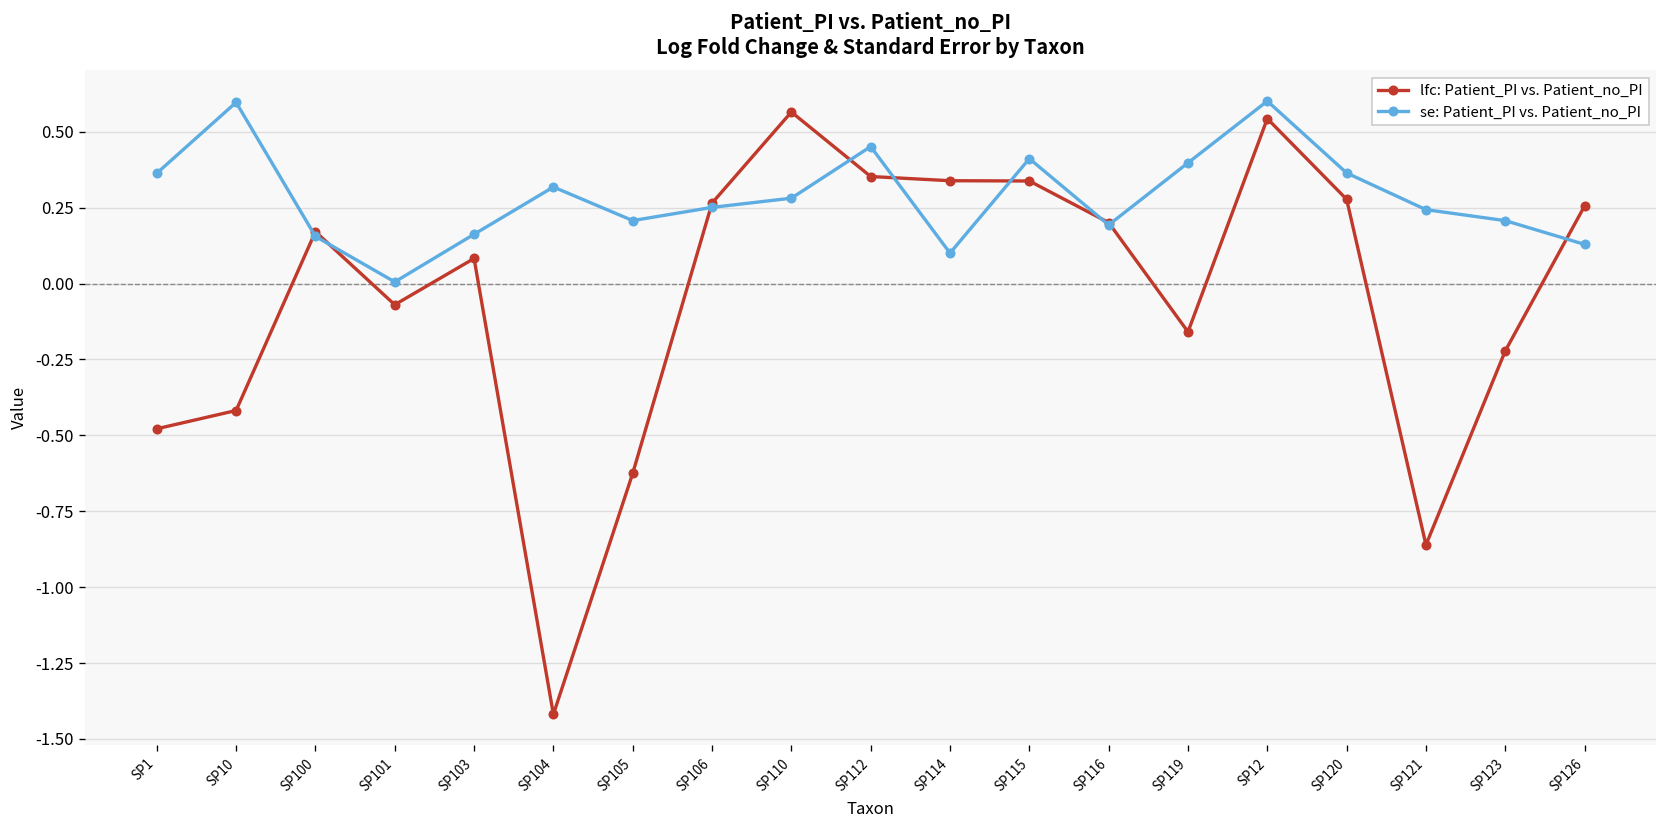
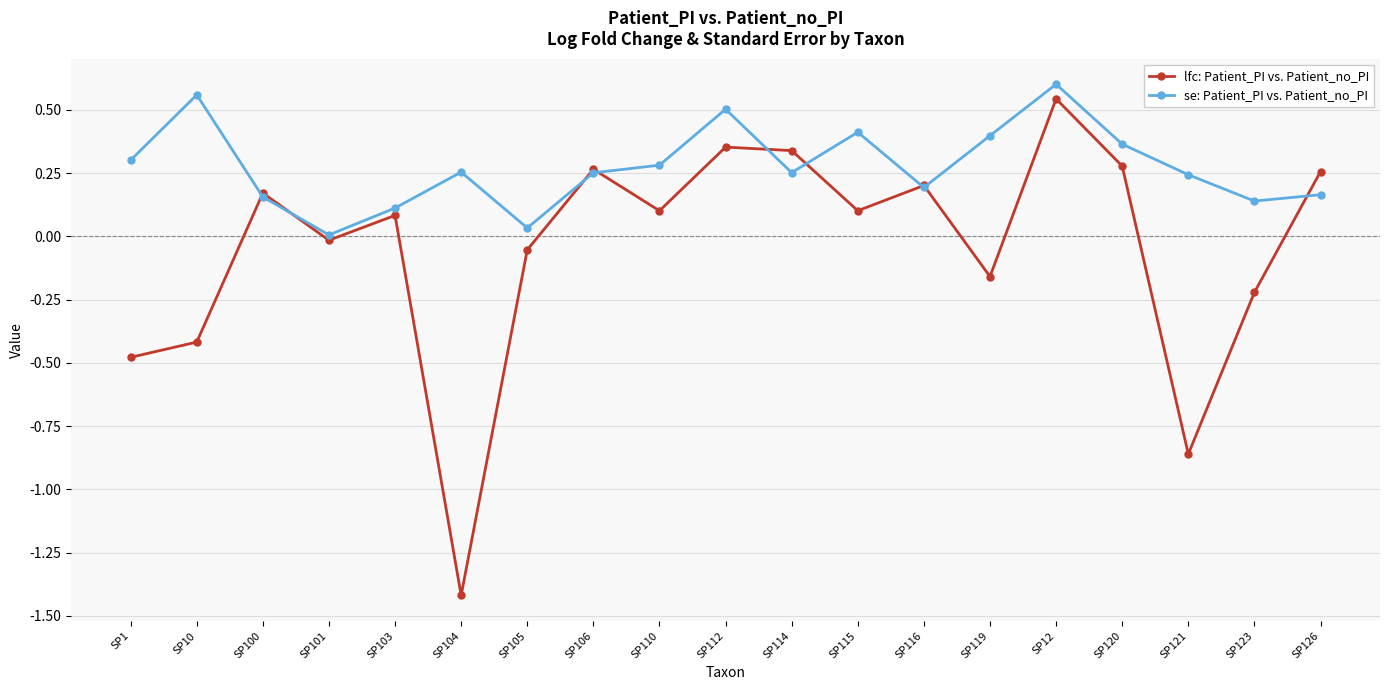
  {
    "lfc: Patient_PI vs. Patient_no_PI": {
      "SP1": -0.48,
      "SP10": -0.42,
      "SP100": 0.17,
-     "SP101": -0.07,
+     "SP101": -0.02,
      "SP103": 0.08,
      "SP104": -1.42,
-     "SP105": -0.62,
+     "SP105": -0.05,
      "SP106": 0.27,
-     "SP110": 0.57,
+     "SP110": 0.10,
      "SP112": 0.35,
      "SP114": 0.34,
-     "SP115": 0.34,
+     "SP115": 0.10,
      "SP119": -0.16,
      "SP12": 0.54,
      "SP120": 0.28,
      "SP121": -0.86,
      "SP123": -0.22,
      "SP126": 0.26
    },
    "se: Patient_PI vs. Patient_no_PI": {
-     "SP1": 0.36,
-     "SP10": 0.60,
+     "SP1": 0.30,
+     "SP10": 0.56,
      "SP100": 0.16,
      "SP101": 0.01,
-     "SP103": 0.16,
-     "SP104": 0.32,
-     "SP105": 0.21,
+     "SP103": 0.11,
+     "SP104": 0.25,
+     "SP105": 0.03,
      "SP106": 0.25,
      "SP110": 0.28,
-     "SP112": 0.45,
-     "SP114": 0.10,
+     "SP112": 0.50,
+     "SP114": 0.25,
      "SP115": 0.41,
      "SP119": 0.40,
      "SP12": 0.60,
      "SP120": 0.36,
      "SP121": 0.24,
-     "SP123": 0.21,
-     "SP126": 0.13
+     "SP123": 0.14,
+     "SP126": 0.16
    }
  }
